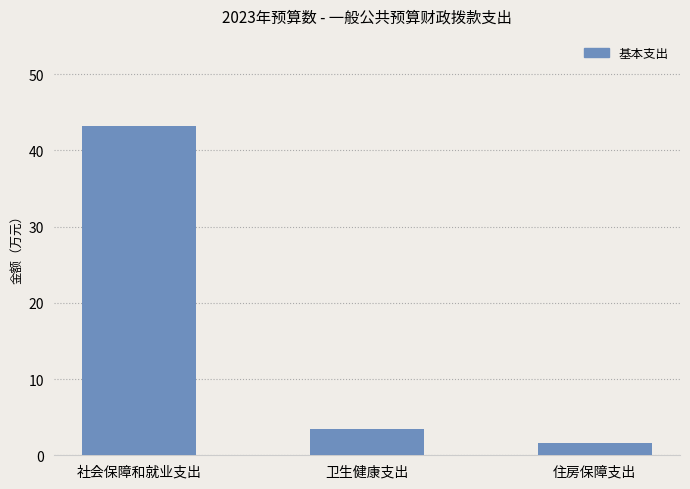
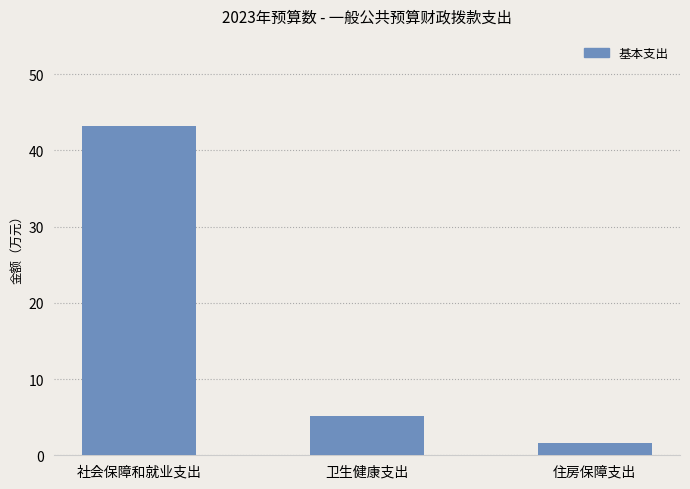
  {
    "社会保障和就业支出": 43,
-   "卫生健康支出": 3,
+   "卫生健康支出": 5,
    "住房保障支出": 2
  }
